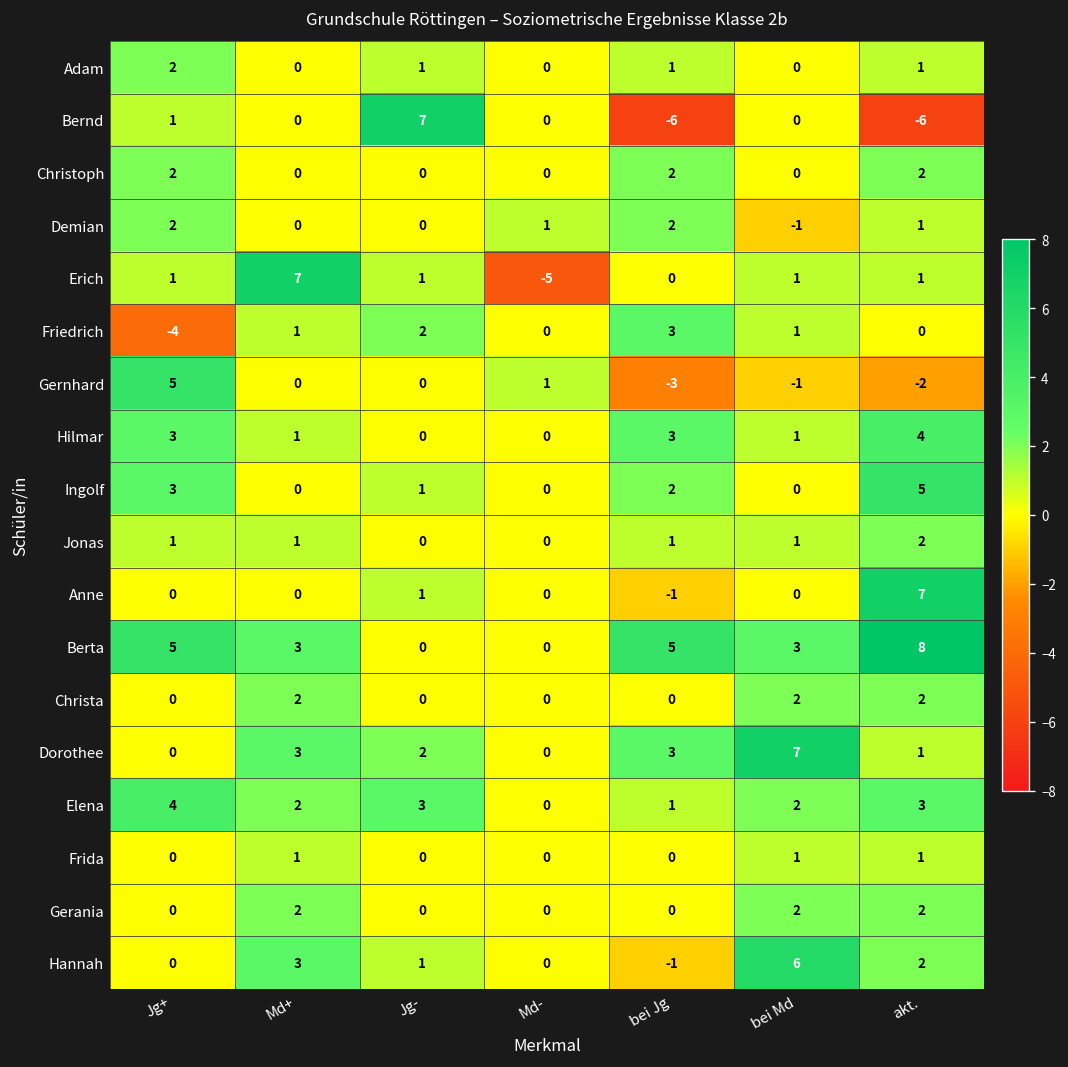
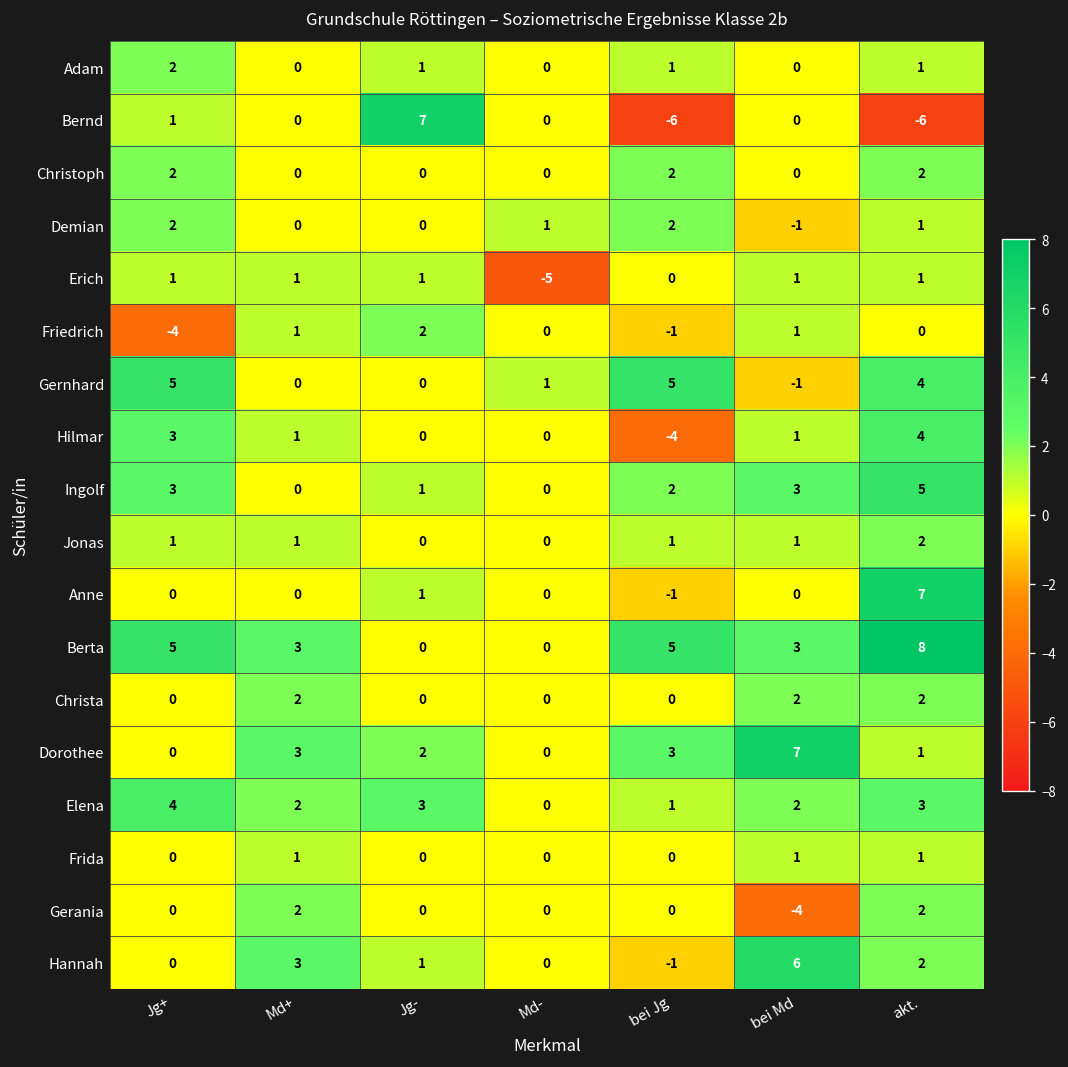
  {
    "Adam": {
      "Jg+": 2,
      "Md+": 0,
      "Jg-": 1,
      "Md-": 0,
      "bei Jg": 1,
      "bei Md": 0,
      "akt.": 1
    },
    "Bernd": {
      "Jg+": 1,
      "Md+": 0,
      "Jg-": 7,
      "Md-": 0,
      "bei Jg": -6,
      "bei Md": 0,
      "akt.": -6
    },
    "Christoph": {
      "Jg+": 2,
      "Md+": 0,
      "Jg-": 0,
      "Md-": 0,
      "bei Jg": 2,
      "bei Md": 0,
      "akt.": 2
    },
    "Demian": {
      "Jg+": 2,
      "Md+": 0,
      "Jg-": 0,
      "Md-": 1,
      "bei Jg": 2,
      "bei Md": -1,
      "akt.": 1
    },
    "Erich": {
      "Jg+": 1,
-     "Md+": 7,
+     "Md+": 1,
      "Jg-": 1,
      "Md-": -5,
      "bei Jg": 0,
      "bei Md": 1,
      "akt.": 1
    },
    "Friedrich": {
      "Jg+": -4,
      "Md+": 1,
      "Jg-": 2,
      "Md-": 0,
-     "bei Jg": 3,
+     "bei Jg": -1,
      "bei Md": 1,
      "akt.": 0
    },
    "Gernhard": {
      "Jg+": 5,
      "Md+": 0,
      "Jg-": 0,
      "Md-": 1,
-     "bei Jg": -3,
+     "bei Jg": 5,
      "bei Md": -1,
-     "akt.": -2
+     "akt.": 4
    },
    "Hilmar": {
      "Jg+": 3,
      "Md+": 1,
      "Jg-": 0,
      "Md-": 0,
-     "bei Jg": 3,
+     "bei Jg": -4,
      "bei Md": 1,
      "akt.": 4
    },
    "Ingolf": {
      "Jg+": 3,
      "Md+": 0,
      "Jg-": 1,
      "Md-": 0,
      "bei Jg": 2,
-     "bei Md": 0,
+     "bei Md": 3,
      "akt.": 5
    },
    "Jonas": {
      "Jg+": 1,
      "Md+": 1,
      "Jg-": 0,
      "Md-": 0,
      "bei Jg": 1,
      "bei Md": 1,
      "akt.": 2
    },
    "Anne": {
      "Jg+": 0,
      "Md+": 0,
      "Jg-": 1,
      "Md-": 0,
      "bei Jg": -1,
      "bei Md": 0,
      "akt.": 7
    },
    "Berta": {
      "Jg+": 5,
      "Md+": 3,
      "Jg-": 0,
      "Md-": 0,
      "bei Jg": 5,
      "bei Md": 3,
      "akt.": 8
    },
    "Christa": {
      "Jg+": 0,
      "Md+": 2,
      "Jg-": 0,
      "Md-": 0,
      "bei Jg": 0,
      "bei Md": 2,
      "akt.": 2
    },
    "Dorothee": {
      "Jg+": 0,
      "Md+": 3,
      "Jg-": 2,
      "Md-": 0,
      "bei Jg": 3,
      "bei Md": 7,
      "akt.": 1
    },
    "Elena": {
      "Jg+": 4,
      "Md+": 2,
      "Jg-": 3,
      "Md-": 0,
      "bei Jg": 1,
      "bei Md": 2,
      "akt.": 3
    },
    "Frida": {
      "Jg+": 0,
      "Md+": 1,
      "Jg-": 0,
      "Md-": 0,
      "bei Jg": 0,
      "bei Md": 1,
      "akt.": 1
    },
    "Gerania": {
      "Jg+": 0,
      "Md+": 2,
      "Jg-": 0,
      "Md-": 0,
      "bei Jg": 0,
-     "bei Md": 2,
+     "bei Md": -4,
      "akt.": 2
    },
    "Hannah": {
      "Jg+": 0,
      "Md+": 3,
      "Jg-": 1,
      "Md-": 0,
      "bei Jg": -1,
      "bei Md": 6,
      "akt.": 2
    }
  }
